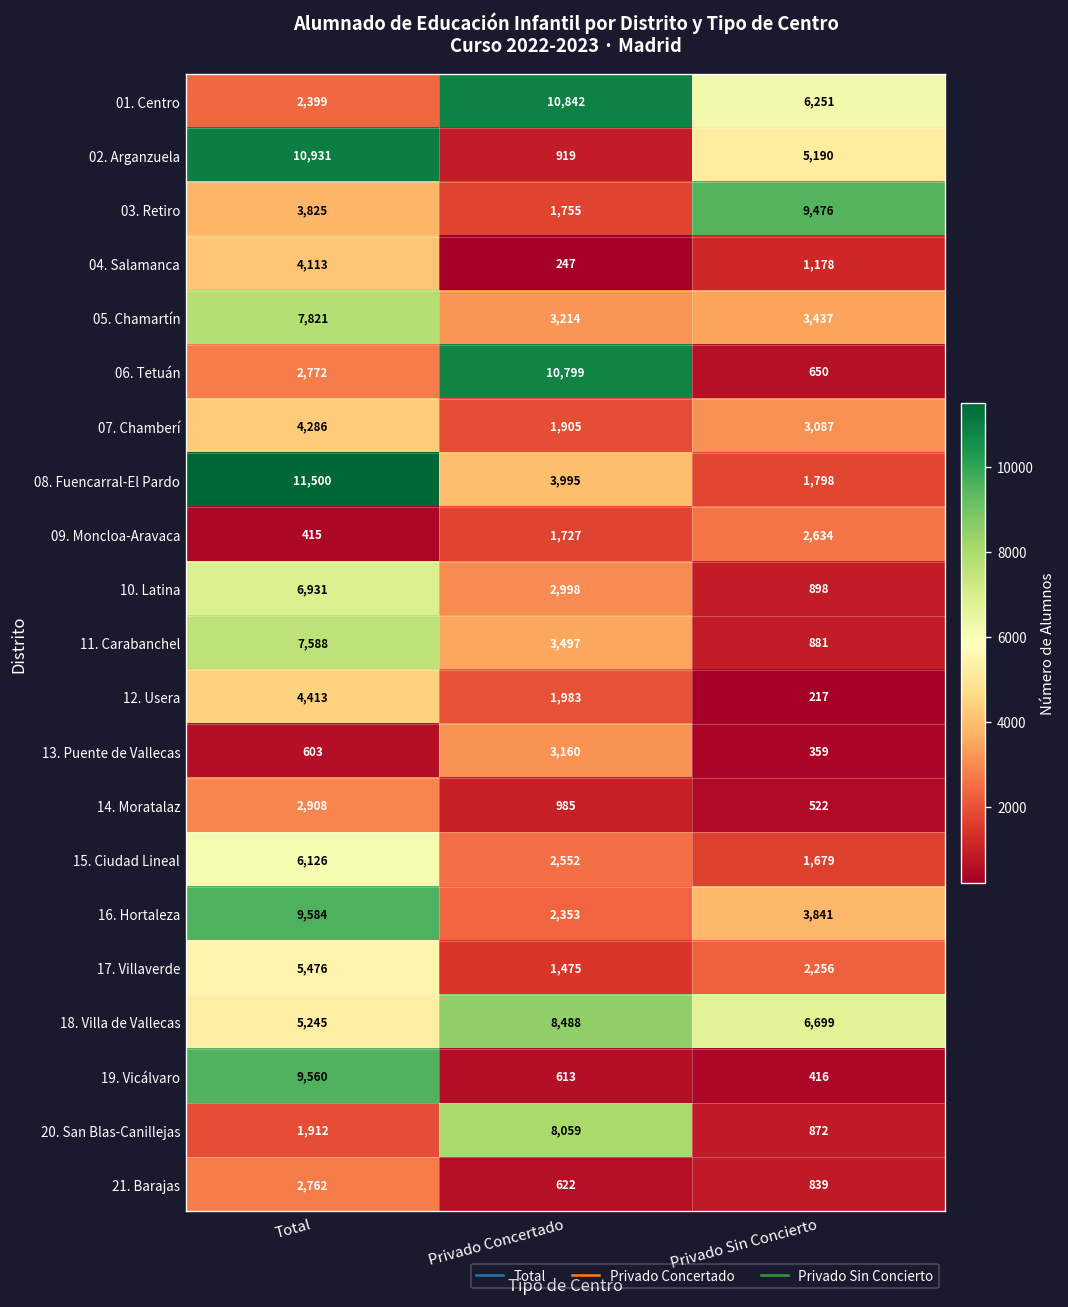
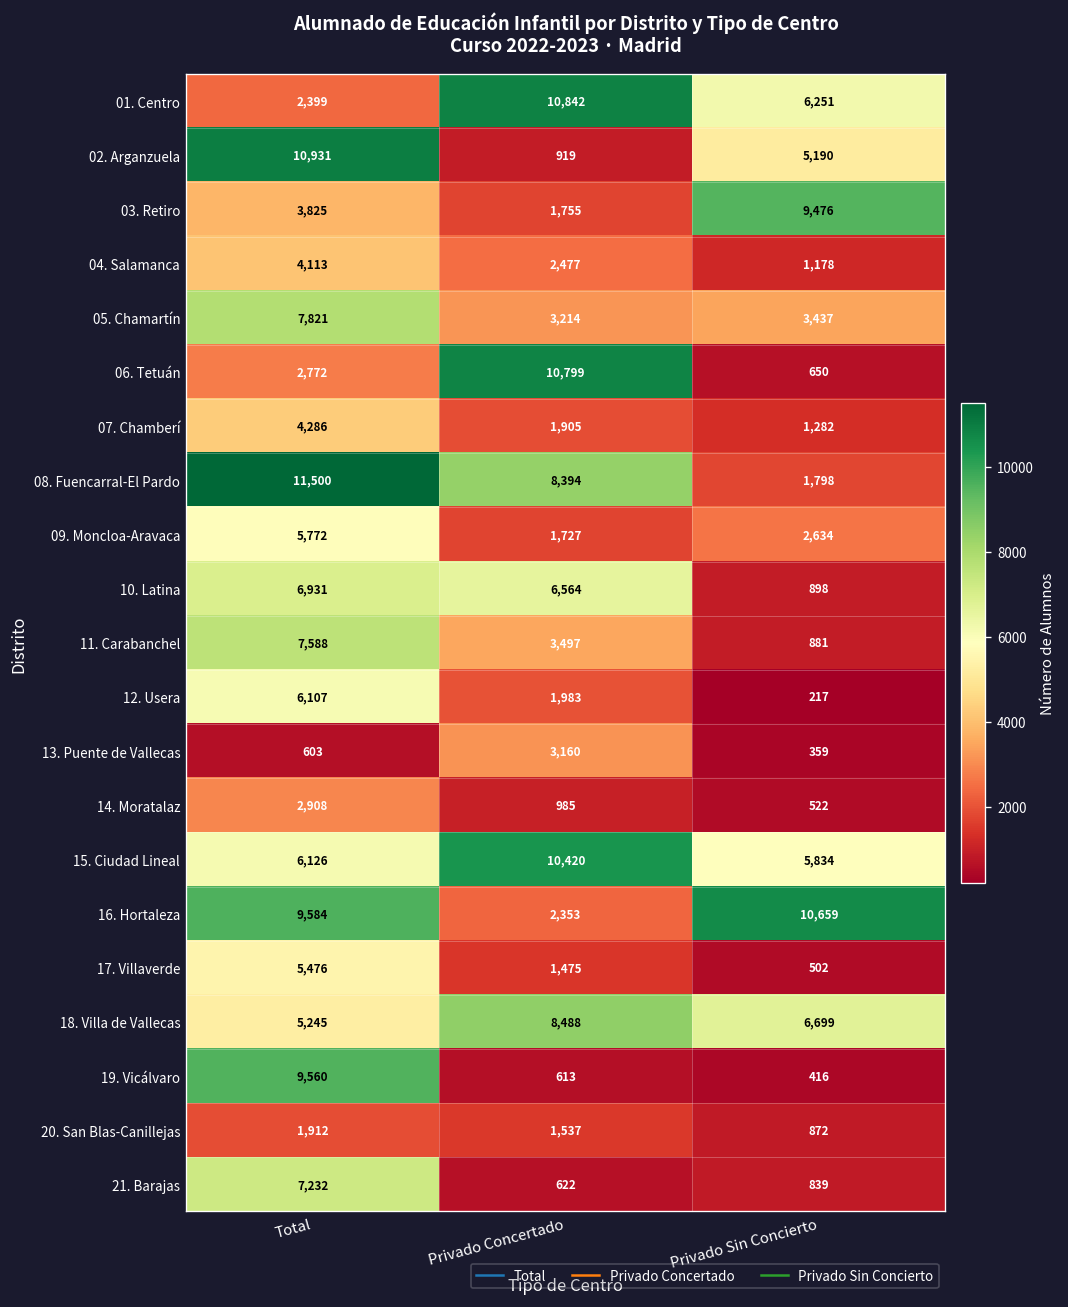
  {
    "01. Centro": {
      "Total": "2,399",
      "Privado Concertado": "10,842",
      "Privado Sin Concierto": "6,251"
    },
    "02. Arganzuela": {
      "Total": "10,931",
      "Privado Concertado": "919",
      "Privado Sin Concierto": "5,190"
    },
    "03. Retiro": {
      "Total": "3,825",
      "Privado Concertado": "1,755",
      "Privado Sin Concierto": "9,476"
    },
    "04. Salamanca": {
      "Total": "4,113",
-     "Privado Concertado": "247",
+     "Privado Concertado": "2,477",
      "Privado Sin Concierto": "1,178"
    },
    "05. Chamartín": {
      "Total": "7,821",
      "Privado Concertado": "3,214",
      "Privado Sin Concierto": "3,437"
    },
    "06. Tetuán": {
      "Total": "2,772",
      "Privado Concertado": "10,799",
      "Privado Sin Concierto": "650"
    },
    "07. Chamberí": {
      "Total": "4,286",
      "Privado Concertado": "1,905",
-     "Privado Sin Concierto": "3,087"
+     "Privado Sin Concierto": "1,282"
    },
    "08. Fuencarral-El Pardo": {
      "Total": "11,500",
-     "Privado Concertado": "3,995",
+     "Privado Concertado": "8,394",
      "Privado Sin Concierto": "1,798"
    },
    "09. Moncloa-Aravaca": {
-     "Total": "415",
+     "Total": "5,772",
      "Privado Concertado": "1,727",
      "Privado Sin Concierto": "2,634"
    },
    "10. Latina": {
      "Total": "6,931",
-     "Privado Concertado": "2,998",
+     "Privado Concertado": "6,564",
      "Privado Sin Concierto": "898"
    },
    "11. Carabanchel": {
      "Total": "7,588",
      "Privado Concertado": "3,497",
      "Privado Sin Concierto": "881"
    },
    "12. Usera": {
-     "Total": "4,413",
+     "Total": "6,107",
      "Privado Concertado": "1,983",
      "Privado Sin Concierto": "217"
    },
    "13. Puente de Vallecas": {
      "Total": "603",
      "Privado Concertado": "3,160",
      "Privado Sin Concierto": "359"
    },
    "14. Moratalaz": {
      "Total": "2,908",
      "Privado Concertado": "985",
      "Privado Sin Concierto": "522"
    },
    "15. Ciudad Lineal": {
      "Total": "6,126",
-     "Privado Concertado": "2,552",
-     "Privado Sin Concierto": "1,679"
+     "Privado Concertado": "10,420",
+     "Privado Sin Concierto": "5,834"
    },
    "16. Hortaleza": {
      "Total": "9,584",
      "Privado Concertado": "2,353",
-     "Privado Sin Concierto": "3,841"
+     "Privado Sin Concierto": "10,659"
    },
    "17. Villaverde": {
      "Total": "5,476",
      "Privado Concertado": "1,475",
-     "Privado Sin Concierto": "2,256"
+     "Privado Sin Concierto": "502"
    },
    "18. Villa de Vallecas": {
      "Total": "5,245",
      "Privado Concertado": "8,488",
      "Privado Sin Concierto": "6,699"
    },
    "19. Vicálvaro": {
      "Total": "9,560",
      "Privado Concertado": "613",
      "Privado Sin Concierto": "416"
    },
    "20. San Blas-Canillejas": {
      "Total": "1,912",
-     "Privado Concertado": "8,059",
+     "Privado Concertado": "1,537",
      "Privado Sin Concierto": "872"
    },
    "21. Barajas": {
-     "Total": "2,762",
+     "Total": "7,232",
      "Privado Concertado": "622",
      "Privado Sin Concierto": "839"
    }
  }
